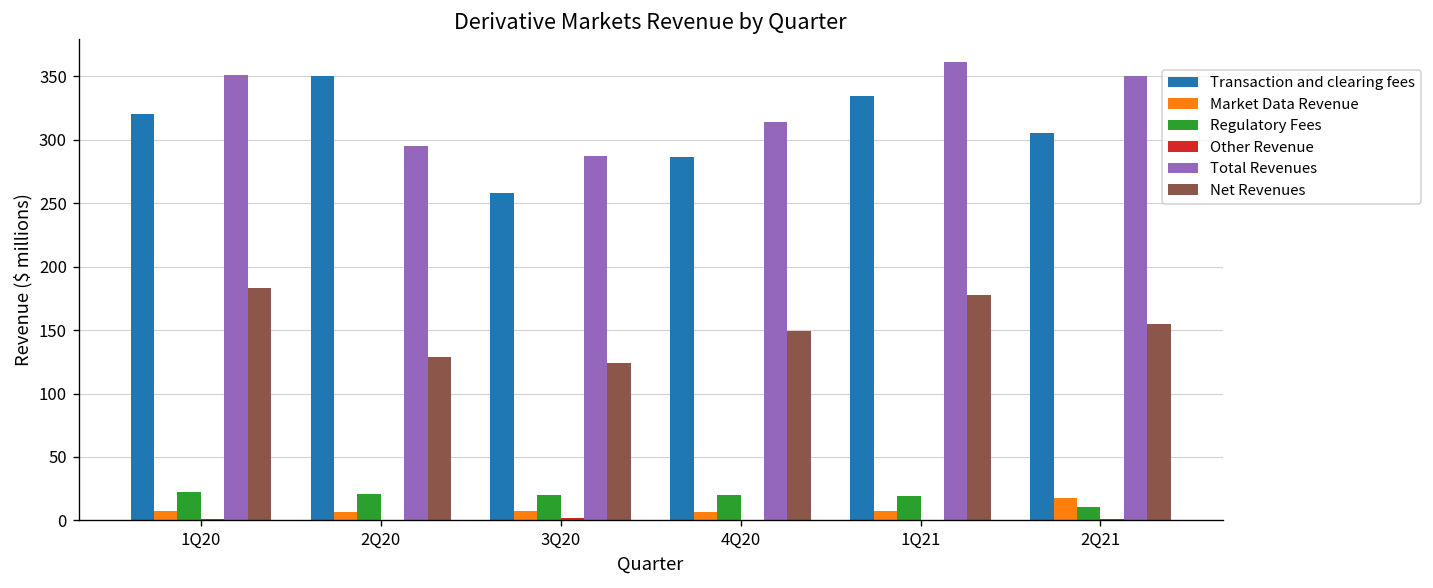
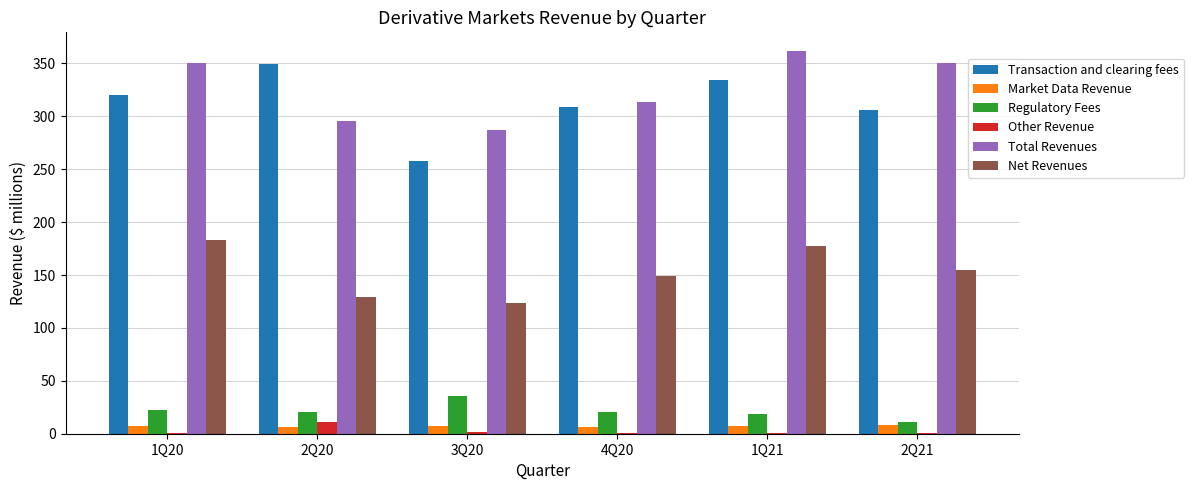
  {
    "Transaction and clearing fees": {
      "1Q20": 320,
      "2Q20": 350,
      "3Q20": 258,
-     "4Q20": 286,
+     "4Q20": 309,
      "1Q21": 334,
      "2Q21": 306
    },
    "Market Data Revenue": {
      "1Q20": 7,
      "2Q20": 7,
      "3Q20": 8,
      "4Q20": 7,
      "1Q21": 7,
-     "2Q21": 18
+     "2Q21": 8
    },
    "Regulatory Fees": {
      "1Q20": 22,
      "2Q20": 21,
-     "3Q20": 20,
+     "3Q20": 36,
      "4Q20": 20,
      "1Q21": 19,
      "2Q21": 11
    },
    "Other Revenue": {
-     "2Q20": 1
+     "2Q20": 11
    },
    "Total Revenues": {
      "1Q20": 351,
      "2Q20": 295,
      "3Q20": 287,
      "4Q20": 314,
      "1Q21": 361,
      "2Q21": 350
    },
    "Net Revenues": {
      "1Q20": 183,
      "2Q20": 129,
      "3Q20": 124,
      "4Q20": 149,
      "1Q21": 177,
      "2Q21": 155
    }
  }
